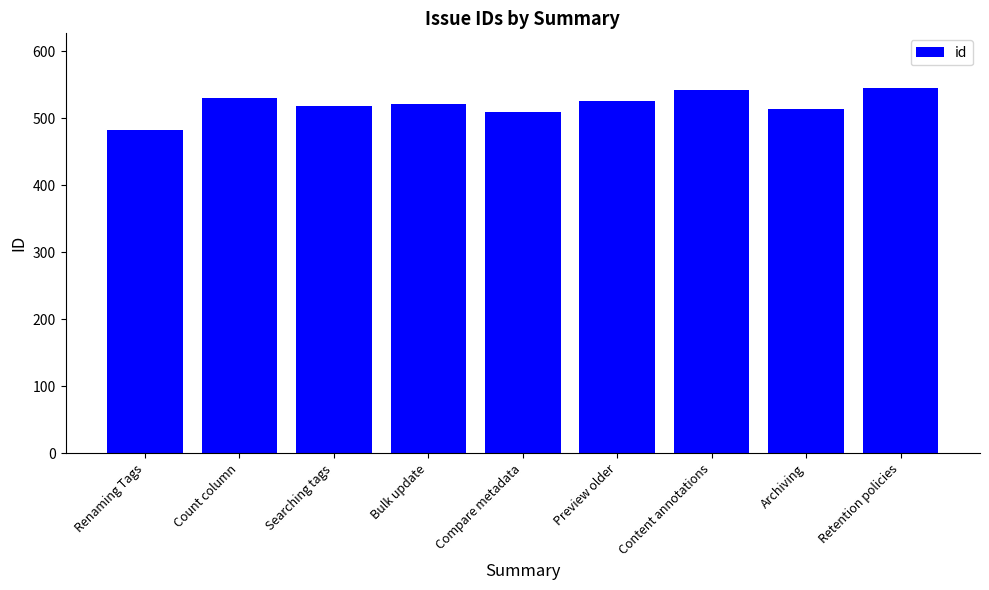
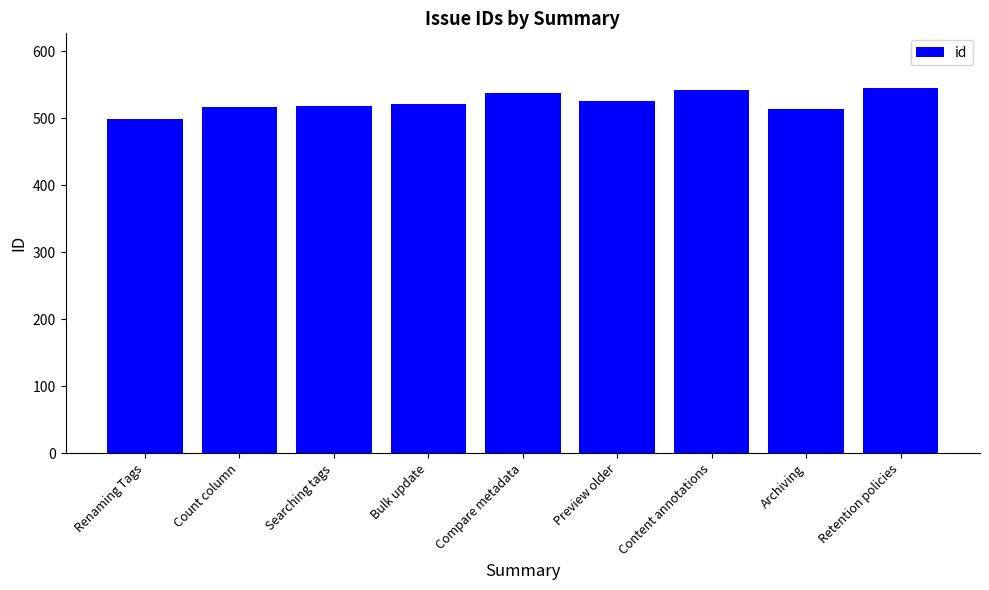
  {
-   "Renaming Tags": 480,
-   "Count column": 530,
+   "Renaming Tags": 500,
+   "Count column": 520,
    "Searching tags": 520,
    "Bulk update": 520,
-   "Compare metadata": 510,
+   "Compare metadata": 540,
    "Preview older": 530,
    "Content annotations": 540,
    "Archiving": 510,
    "Retention policies": 550
  }
